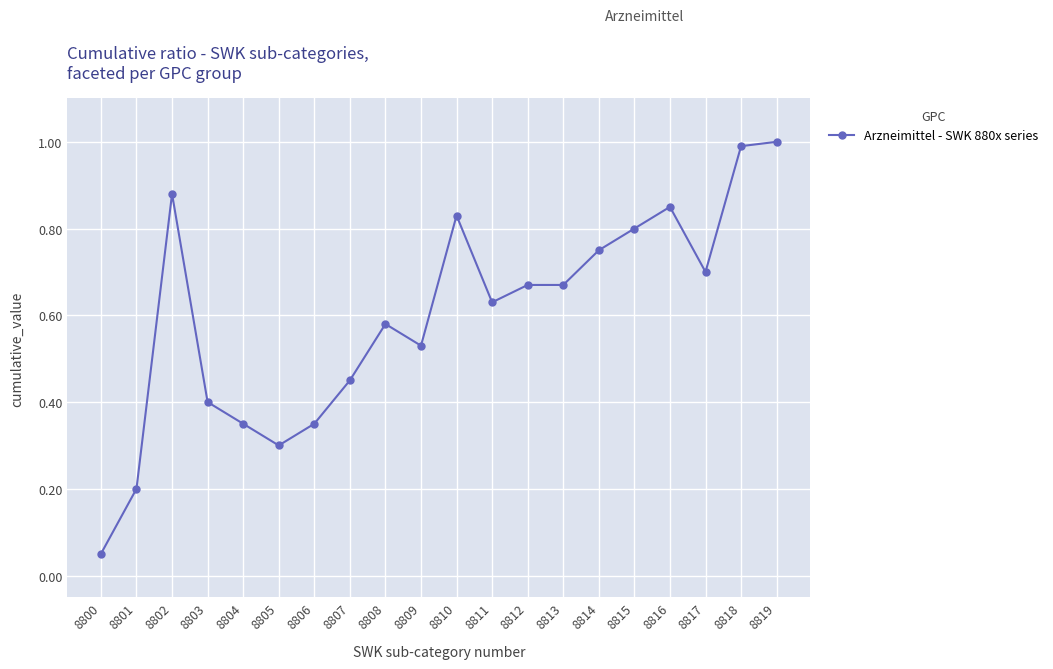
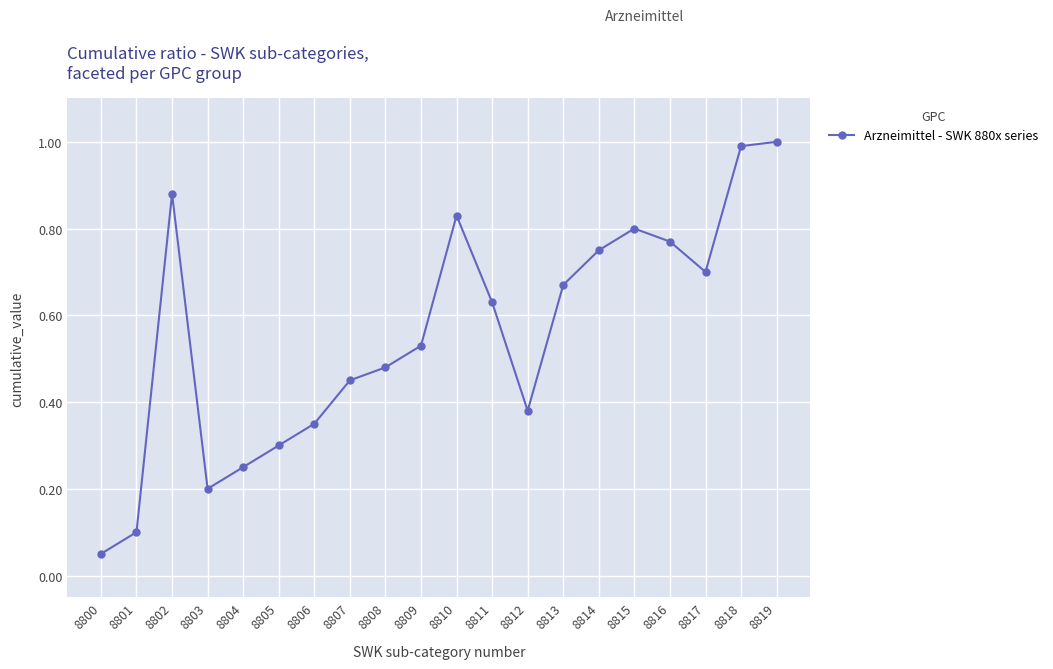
  {
    "8800": 0.05,
-   "8801": 0.2,
+   "8801": 0.1,
    "8802": 0.88,
-   "8803": 0.4,
-   "8804": 0.35,
+   "8803": 0.2,
+   "8804": 0.25,
    "8805": 0.30,
    "8806": 0.35,
    "8807": 0.45,
-   "8808": 0.58,
+   "8808": 0.48,
    "8809": 0.53,
    "8810": 0.83,
    "8811": 0.63,
-   "8812": 0.67,
+   "8812": 0.38,
    "8813": 0.67,
    "8814": 0.75,
    "8815": 0.80,
-   "8816": 0.85,
+   "8816": 0.77,
    "8817": 0.70,
    "8818": 0.99,
    "8819": 1.00
  }
